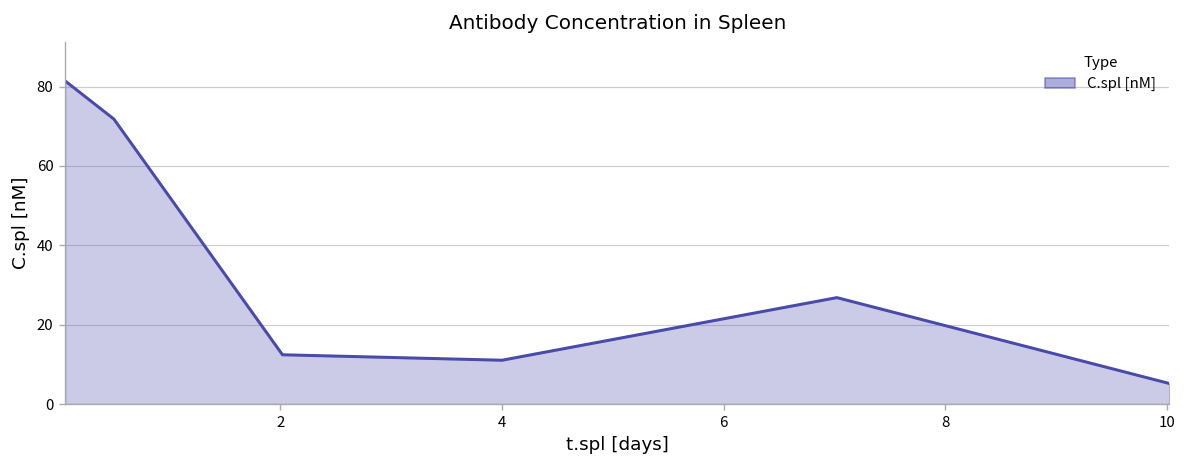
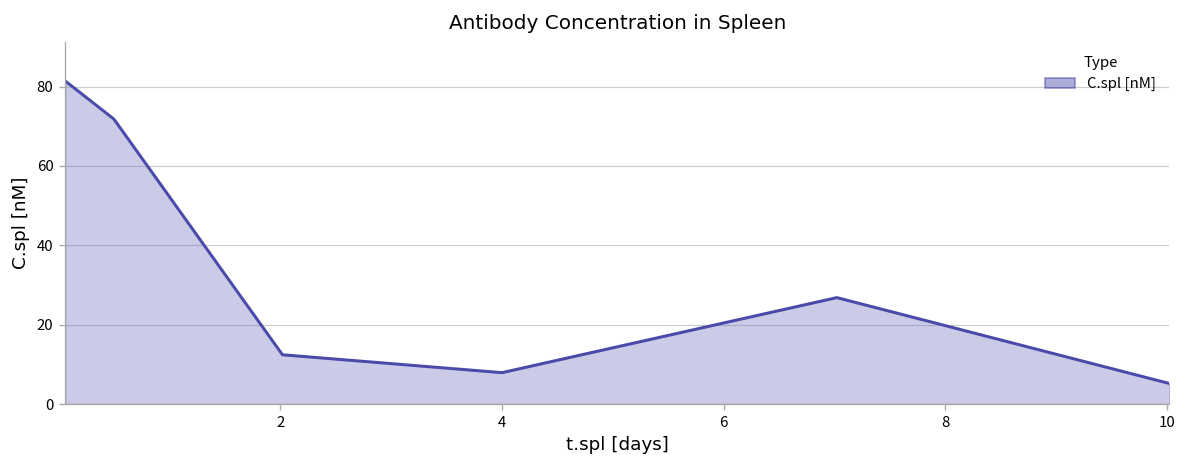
  {
-   "4": 11
+   "4": 8
  }
